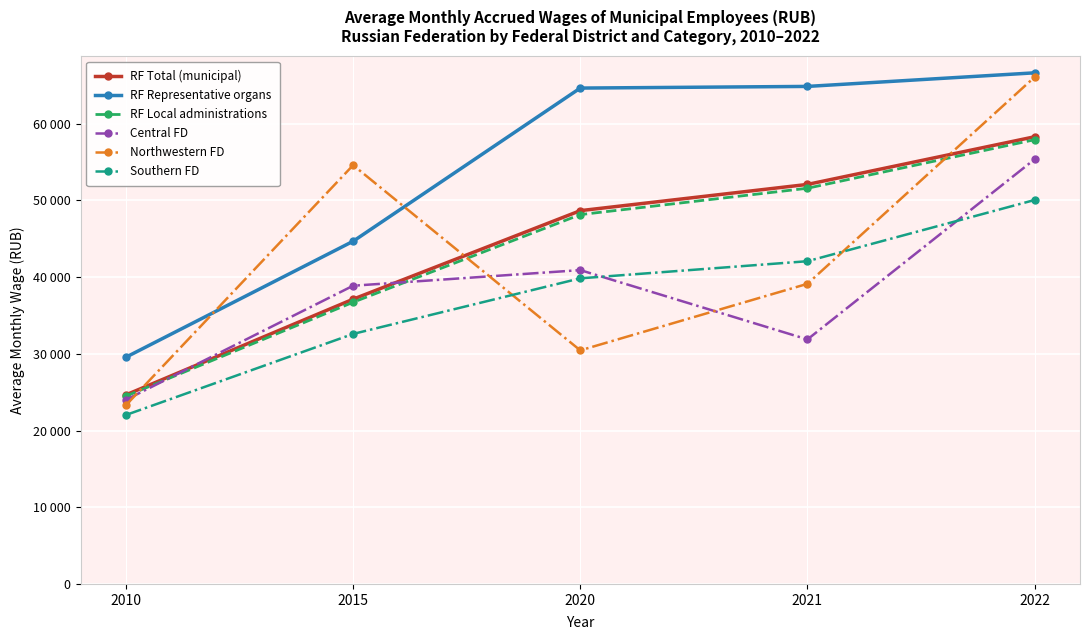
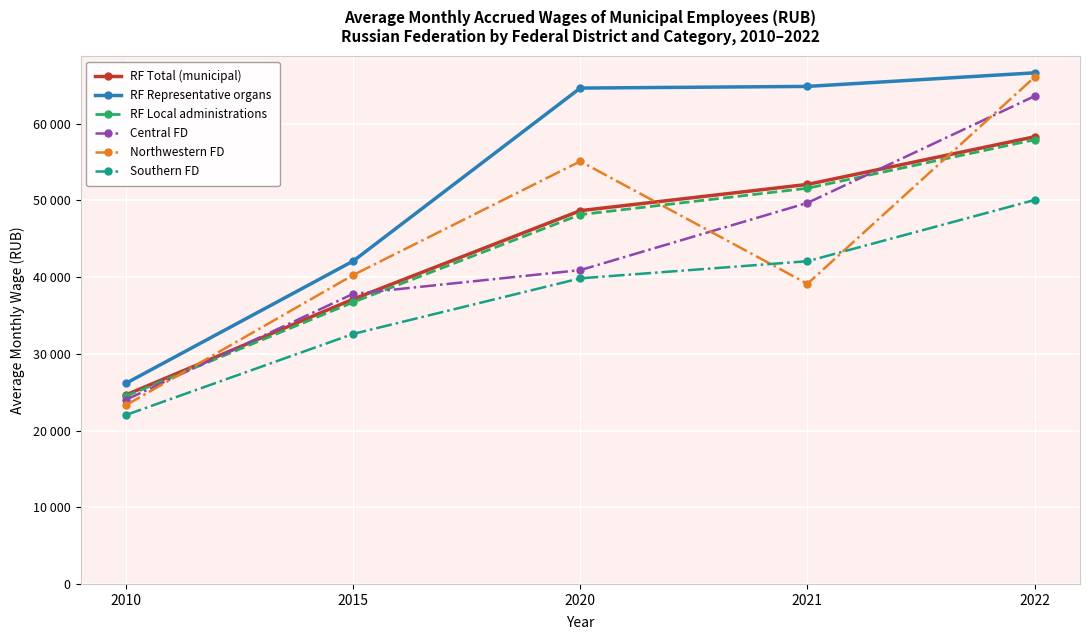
  {
    "RF Total (municipal)": {
      "2015": 37000,
      "2020": 49000,
      "2021": 52000,
      "2022": 58000
    },
    "RF Representative organs": {
-     "2010": 30000,
-     "2015": 45000,
+     "2010": 26000,
+     "2015": 42000,
      "2020": 65000,
      "2021": 65000,
      "2022": 67000
    },
    "Central FD": {
      "2010": 24000,
-     "2015": 39000,
+     "2015": 38000,
      "2020": 41000,
-     "2021": 32000,
-     "2022": 55000
+     "2021": 50000,
+     "2022": 64000
    },
    "Northwestern FD": {
      "2010": 23000,
-     "2015": 55000,
-     "2020": 30000,
+     "2015": 40000,
+     "2020": 55000,
      "2021": 39000,
      "2022": 66000
    }
  }
